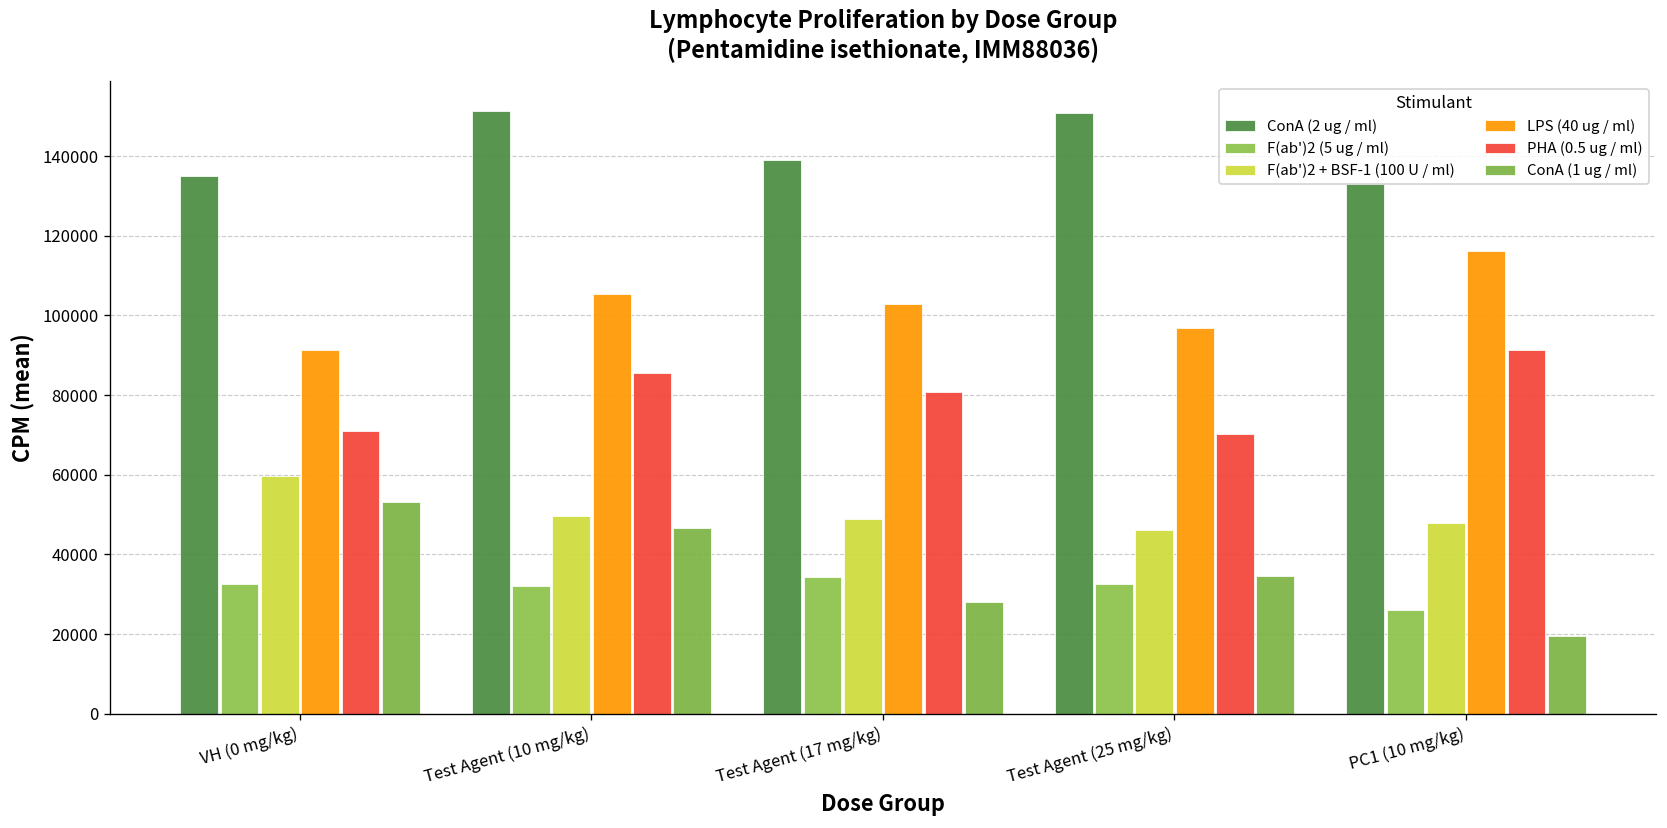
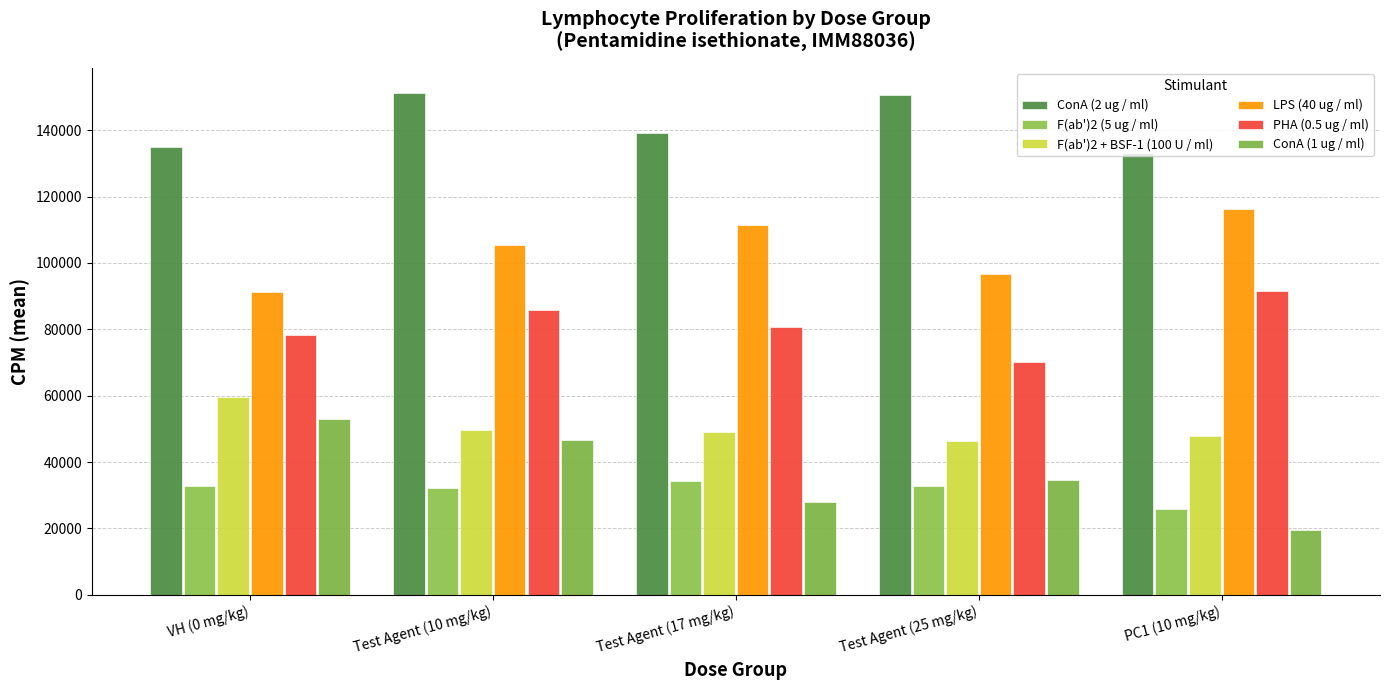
  {
    "ConA (2 ug / ml)": {
      "VH (0 mg/kg)": 135000,
      "Test Agent (10 mg/kg)": 151000,
      "Test Agent (17 mg/kg)": 139000,
      "Test Agent (25 mg/kg)": 151000
    },
    "F(ab')2 + BSF-1 (100 U / ml)": {
      "VH (0 mg/kg)": 60000,
      "Test Agent (10 mg/kg)": 50000,
      "Test Agent (17 mg/kg)": 49000,
      "Test Agent (25 mg/kg)": 46000,
      "PC1 (10 mg/kg)": 48000
    },
    "LPS (40 ug / ml)": {
      "VH (0 mg/kg)": 91000,
      "Test Agent (10 mg/kg)": 105000,
-     "Test Agent (17 mg/kg)": 103000,
+     "Test Agent (17 mg/kg)": 111000,
      "Test Agent (25 mg/kg)": 97000,
      "PC1 (10 mg/kg)": 116000
    },
    "PHA (0.5 ug / ml)": {
-     "VH (0 mg/kg)": 71000,
+     "VH (0 mg/kg)": 78000,
      "Test Agent (10 mg/kg)": 86000,
      "Test Agent (17 mg/kg)": 81000,
      "Test Agent (25 mg/kg)": 70000,
      "PC1 (10 mg/kg)": 91000
    }
  }
